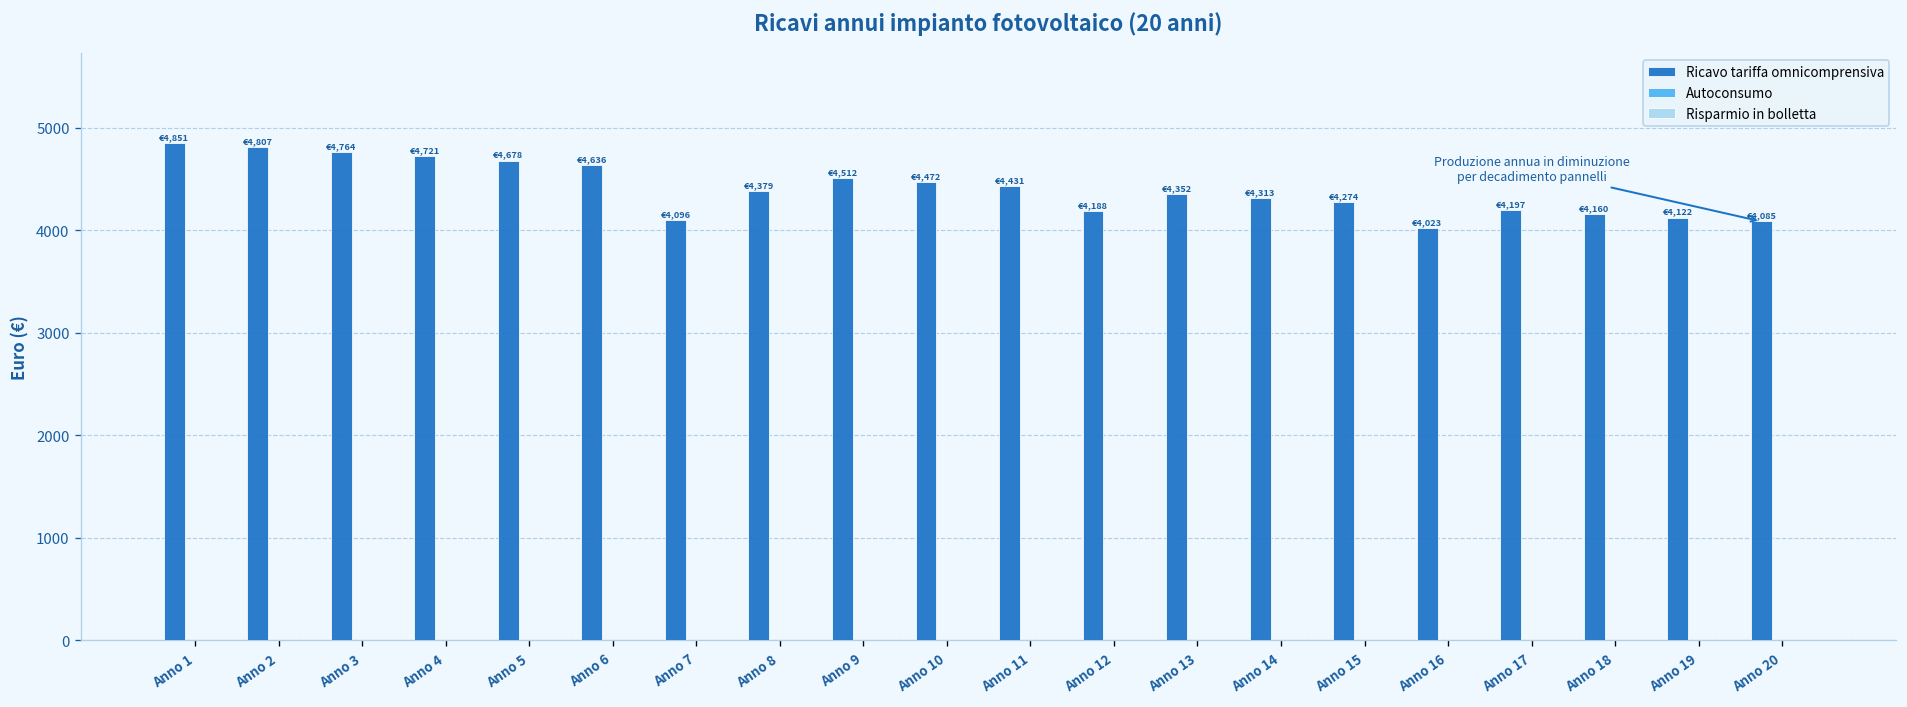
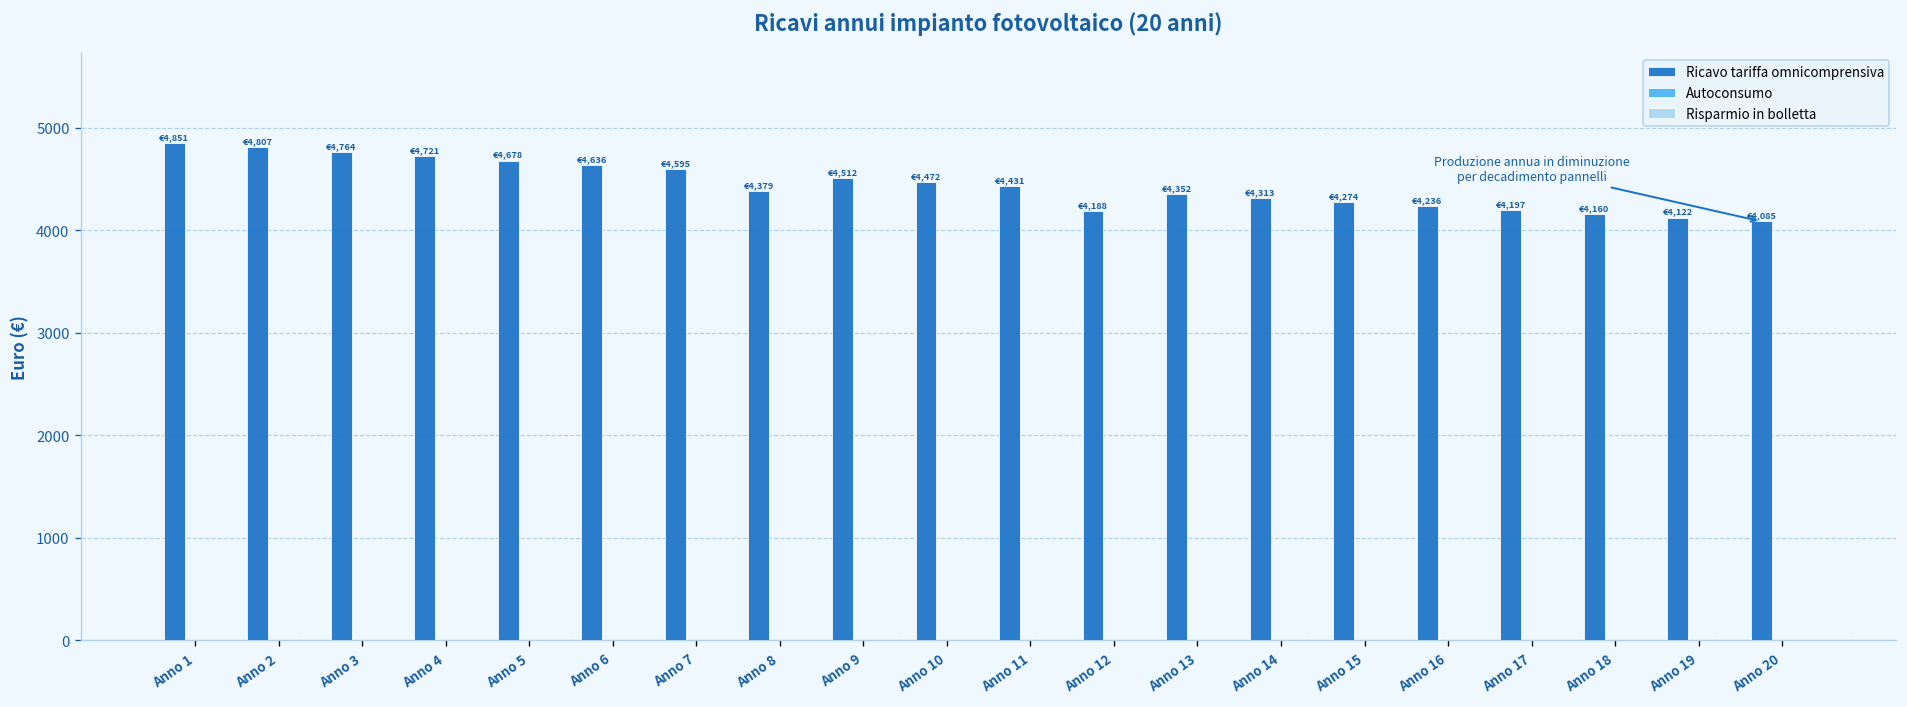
  {
    "Ricavo tariffa omnicomprensiva": {
      "Anno 1": "€4,851",
      "Anno 2": "€4,807",
      "Anno 3": "€4,764",
      "Anno 4": "€4,721",
      "Anno 5": "€4,678",
      "Anno 6": "€4,636",
-     "Anno 7": "€4,096",
+     "Anno 7": "€4,595",
      "Anno 8": "€4,379",
      "Anno 9": "€4,512",
      "Anno 10": "€4,472",
      "Anno 11": "€4,431",
      "Anno 12": "€4,188",
      "Anno 13": "€4,352",
      "Anno 14": "€4,313",
      "Anno 15": "€4,274",
-     "Anno 16": "€4,023"
+     "Anno 16": "€4,236"
    },
    "Autoconsumo": {
      "Anno 1": "0",
      "Anno 2": "0",
      "Anno 3": "0",
      "Anno 4": "0",
      "Anno 5": "0",
      "Anno 6": "0",
      "Anno 7": "0",
      "Anno 8": "0",
      "Anno 9": "0",
      "Anno 10": "0",
      "Anno 11": "0",
      "Anno 12": "0",
      "Anno 13": "0",
      "Anno 14": "0",
      "Anno 15": "0",
      "Anno 16": "0",
      "Anno 17": "0",
      "Anno 18": "0",
      "Anno 19": "0",
      "Anno 20": "0"
    },
    "Risparmio in bolletta": {
      "Anno 1": "0",
      "Anno 2": "0",
      "Anno 3": "0",
      "Anno 4": "0",
      "Anno 5": "0",
      "Anno 6": "0",
      "Anno 7": "0",
      "Anno 8": "0",
      "Anno 9": "0",
      "Anno 10": "0",
      "Anno 11": "0",
      "Anno 12": "0",
      "Anno 13": "0",
      "Anno 14": "0",
      "Anno 15": "0",
      "Anno 16": "0",
      "Anno 17": "0",
      "Anno 18": "0",
      "Anno 19": "0",
      "Anno 20": "0"
    }
  }
